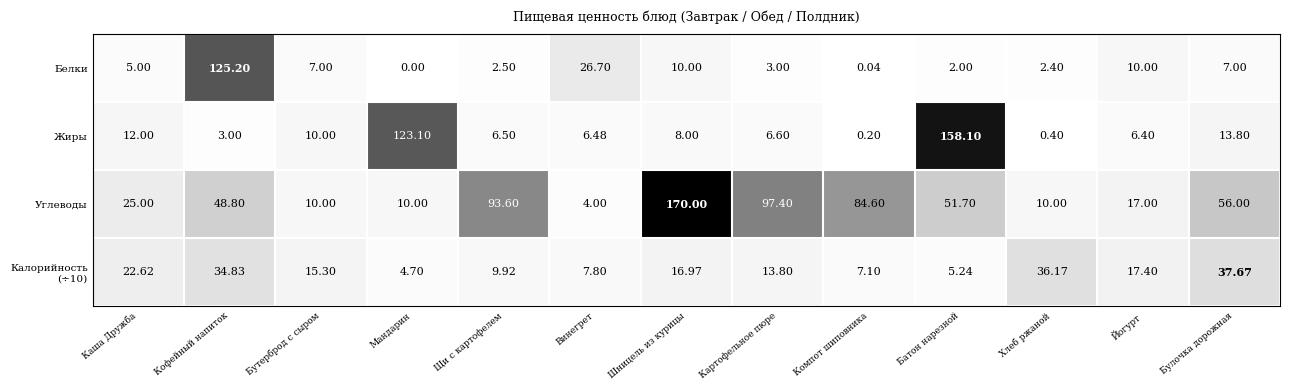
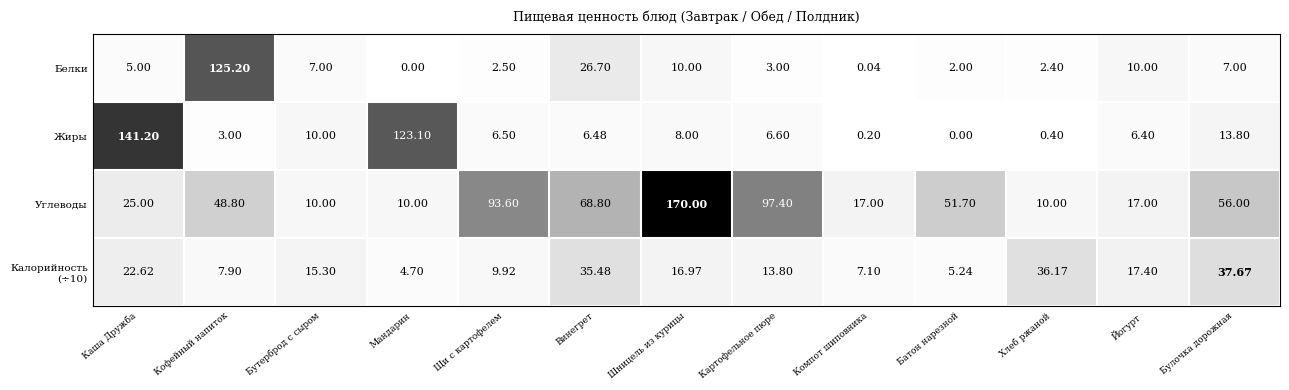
  {
    "Белки": {
      "Каша Дружба": 5.00,
      "Кофейный напиток": 125.20,
      "Бутерброд с сыром": 7.00,
      "Мандарин": 0.00,
      "Щи с картофелем": 2.50,
      "Винегрет": 26.70,
      "Шницель из курицы": 10.00,
      "Картофельное пюре": 3.00,
      "Компот шиповника": 0.04,
      "Батон нарезной": 2.00,
      "Хлеб ржаной": 2.40,
      "Йогурт": 10.00,
      "Булочка дорожная": 7.00
    },
    "Жиры": {
-     "Каша Дружба": 12.00,
+     "Каша Дружба": 141.20,
      "Кофейный напиток": 3.00,
      "Бутерброд с сыром": 10.00,
      "Мандарин": 123.10,
      "Щи с картофелем": 6.50,
      "Винегрет": 6.48,
      "Шницель из курицы": 8.00,
      "Картофельное пюре": 6.60,
      "Компот шиповника": 0.20,
-     "Батон нарезной": 158.10,
+     "Батон нарезной": 0.00,
      "Хлеб ржаной": 0.40,
      "Йогурт": 6.40,
      "Булочка дорожная": 13.80
    },
    "Углеводы": {
      "Каша Дружба": 25.00,
      "Кофейный напиток": 48.80,
      "Бутерброд с сыром": 10.00,
      "Мандарин": 10.00,
      "Щи с картофелем": 93.60,
-     "Винегрет": 4.00,
+     "Винегрет": 68.80,
      "Шницель из курицы": 170.00,
      "Картофельное пюре": 97.40,
-     "Компот шиповника": 84.60,
+     "Компот шиповника": 17.00,
      "Батон нарезной": 51.70,
      "Хлеб ржаной": 10.00,
      "Йогурт": 17.00,
      "Булочка дорожная": 56.00
    },
    "Калорийность (÷10)": {
      "Каша Дружба": 22.62,
-     "Кофейный напиток": 34.83,
+     "Кофейный напиток": 7.90,
      "Бутерброд с сыром": 15.30,
      "Мандарин": 4.70,
      "Щи с картофелем": 9.92,
-     "Винегрет": 7.80,
+     "Винегрет": 35.48,
      "Шницель из курицы": 16.97,
      "Картофельное пюре": 13.80,
      "Компот шиповника": 7.10,
      "Батон нарезной": 5.24,
      "Хлеб ржаной": 36.17,
      "Йогурт": 17.40,
      "Булочка дорожная": 37.67
    }
  }
